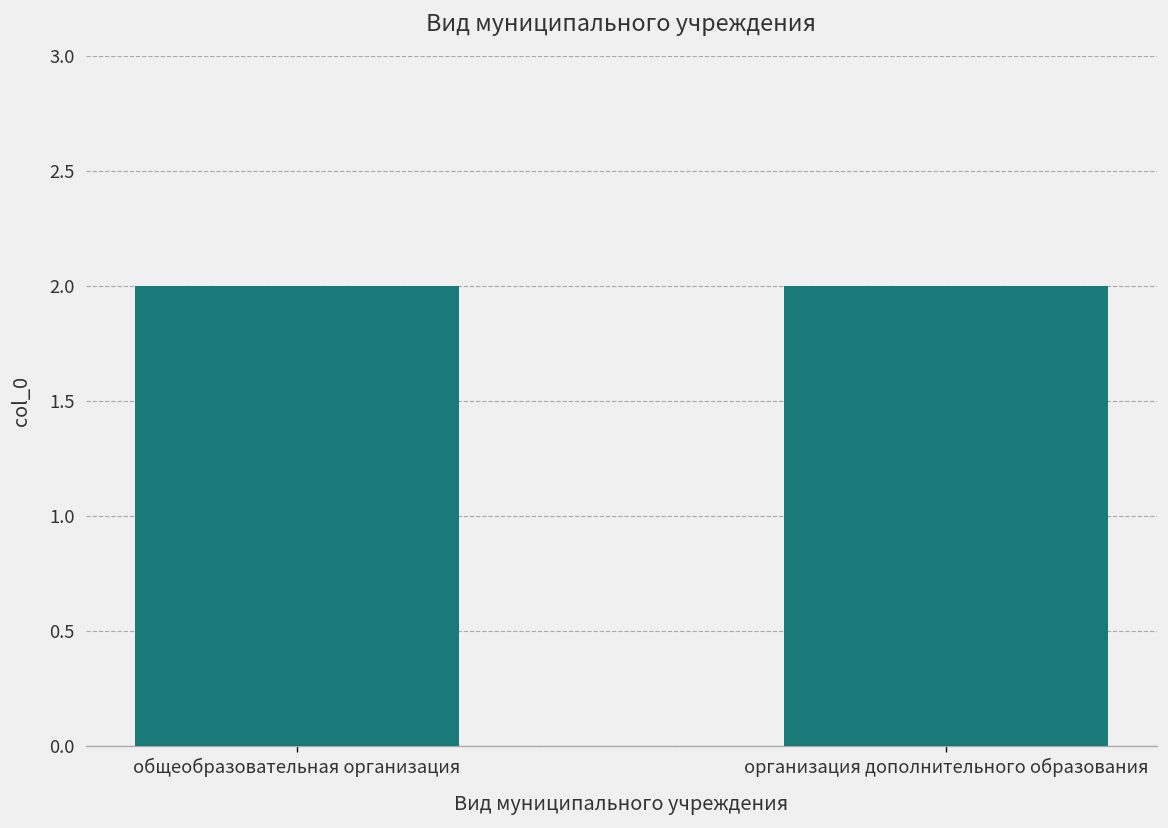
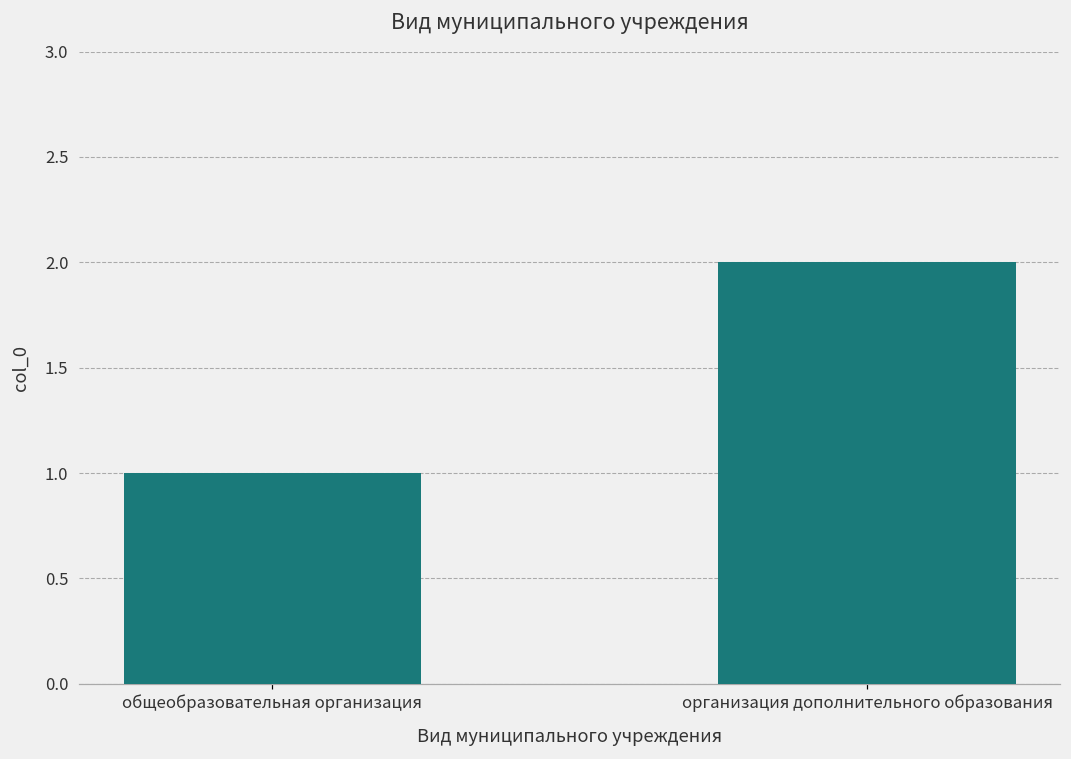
  {
-   "общеобразовательная организация": 2,
+   "общеобразовательная организация": 1,
    "организация дополнительного образования": 2
  }
